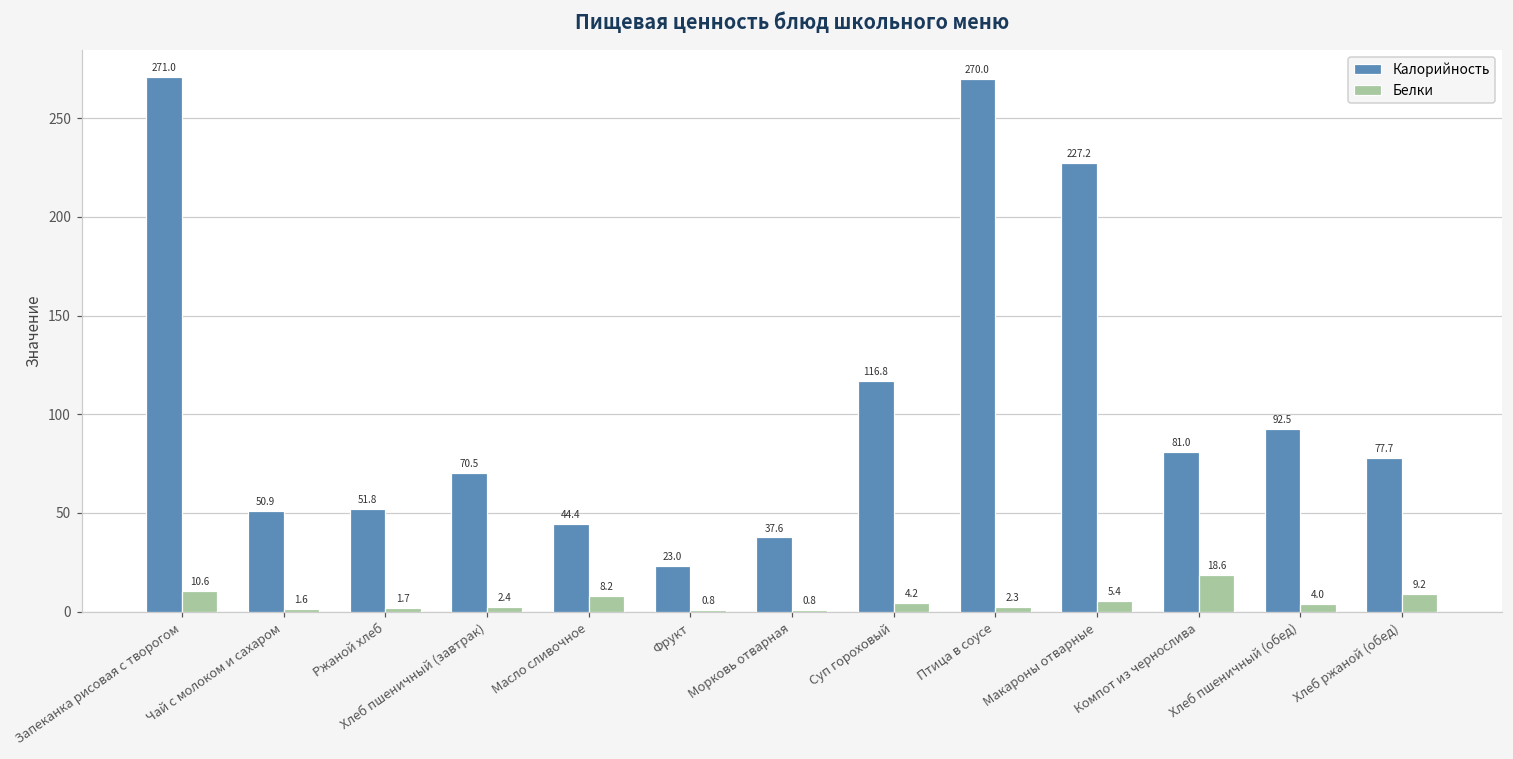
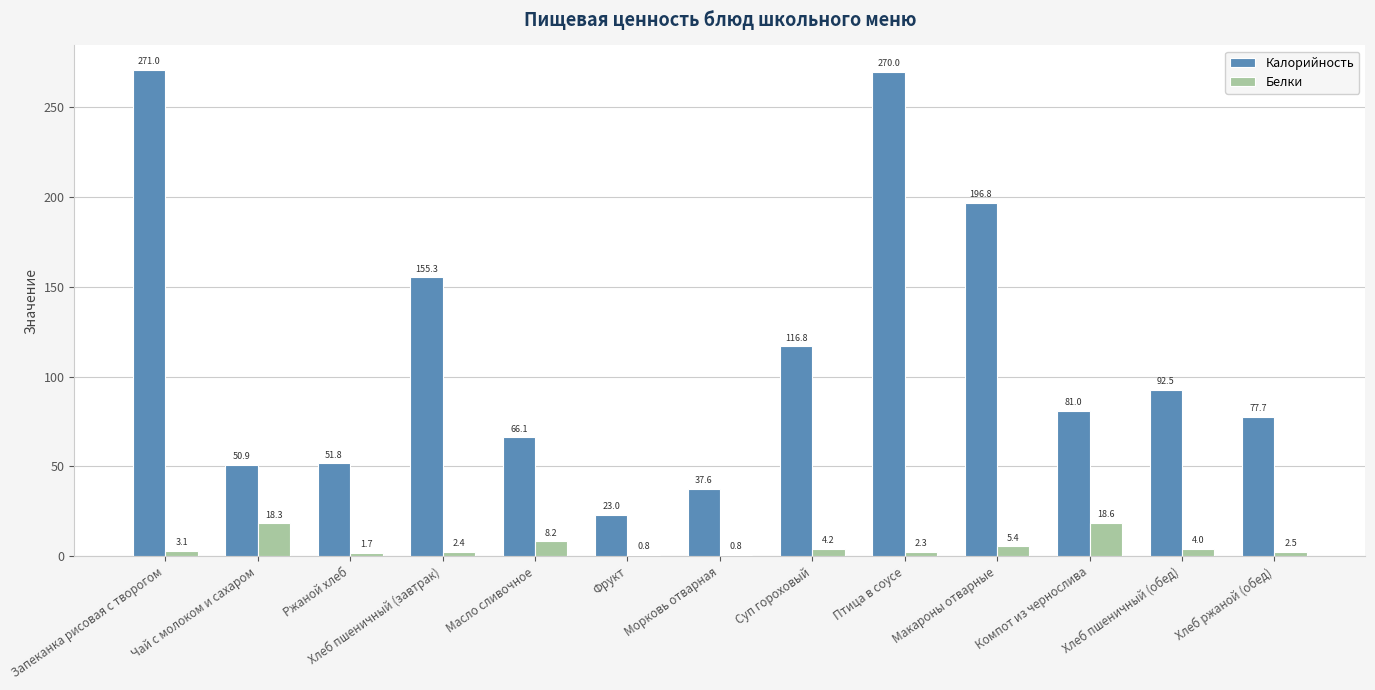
  {
    "Калорийность": {
      "Запеканка рисовая с творогом": 271.0,
      "Чай с молоком и сахаром": 50.9,
      "Ржаной хлеб": 51.8,
-     "Хлеб пшеничный (завтрак)": 70.5,
-     "Масло сливочное": 44.4,
+     "Хлеб пшеничный (завтрак)": 155.3,
+     "Масло сливочное": 66.1,
      "Фрукт": 23.0,
      "Морковь отварная": 37.6,
      "Суп гороховый": 116.8,
      "Птица в соусе": 270.0,
-     "Макароны отварные": 227.2,
+     "Макароны отварные": 196.8,
      "Компот из чернослива": 81.0,
      "Хлеб пшеничный (обед)": 92.5,
      "Хлеб ржаной (обед)": 77.7
    },
    "Белки": {
-     "Запеканка рисовая с творогом": 10.6,
-     "Чай с молоком и сахаром": 1.6,
+     "Запеканка рисовая с творогом": 3.1,
+     "Чай с молоком и сахаром": 18.3,
      "Ржаной хлеб": 1.7,
      "Хлеб пшеничный (завтрак)": 2.4,
      "Масло сливочное": 8.2,
      "Фрукт": 0.8,
      "Морковь отварная": 0.8,
      "Суп гороховый": 4.2,
      "Птица в соусе": 2.3,
      "Макароны отварные": 5.4,
      "Компот из чернослива": 18.6,
      "Хлеб пшеничный (обед)": 4.0,
-     "Хлеб ржаной (обед)": 9.2
+     "Хлеб ржаной (обед)": 2.5
    }
  }
